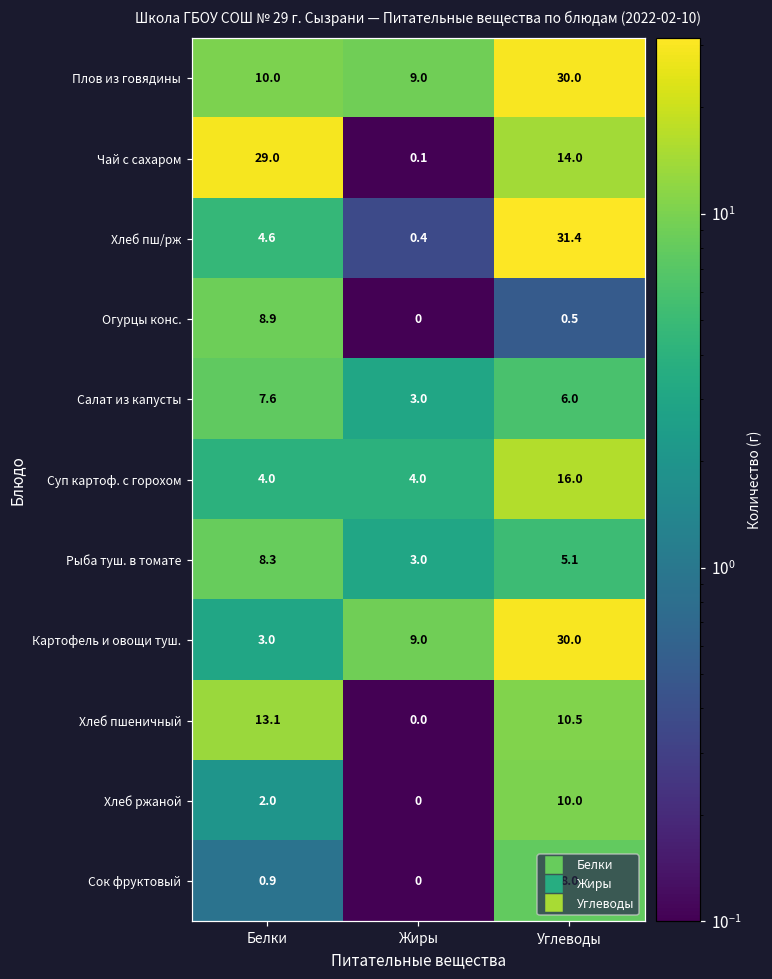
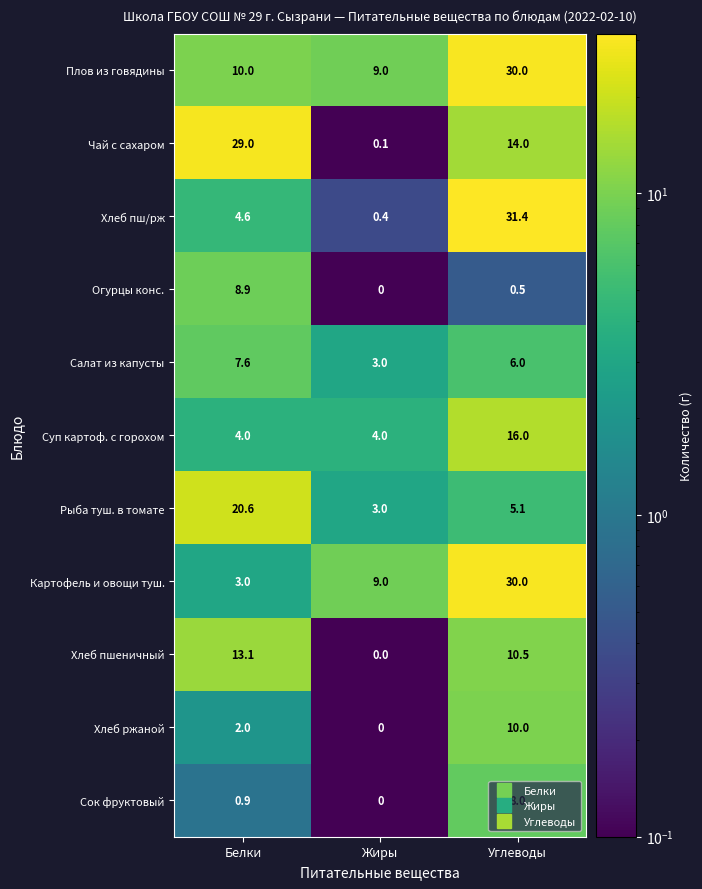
  {
    "Плов из говядины": {
      "Белки": 10.0,
      "Жиры": 9.0,
      "Углеводы": 30.0
    },
    "Чай с сахаром": {
      "Белки": 29.0,
      "Жиры": 0.1,
      "Углеводы": 14.0
    },
    "Хлеб пш/рж": {
      "Белки": 4.6,
      "Жиры": 0.4,
      "Углеводы": 31.4
    },
    "Огурцы конс.": {
      "Белки": 8.9,
      "Жиры": 0,
      "Углеводы": 0.5
    },
    "Салат из капусты": {
      "Белки": 7.6,
      "Жиры": 3.0,
      "Углеводы": 6.0
    },
    "Суп картоф. с горохом": {
      "Белки": 4.0,
      "Жиры": 4.0,
      "Углеводы": 16.0
    },
    "Рыба туш. в томате": {
-     "Белки": 8.3,
+     "Белки": 20.6,
      "Жиры": 3.0,
      "Углеводы": 5.1
    },
    "Картофель и овощи туш.": {
      "Белки": 3.0,
      "Жиры": 9.0,
      "Углеводы": 30.0
    },
    "Хлеб пшеничный": {
      "Белки": 13.1,
      "Жиры": 0.0,
      "Углеводы": 10.5
    },
    "Хлеб ржаной": {
      "Белки": 2.0,
      "Жиры": 0,
      "Углеводы": 10.0
    },
    "Сок фруктовый": {
      "Белки": 0.9,
      "Жиры": 0
    }
  }
